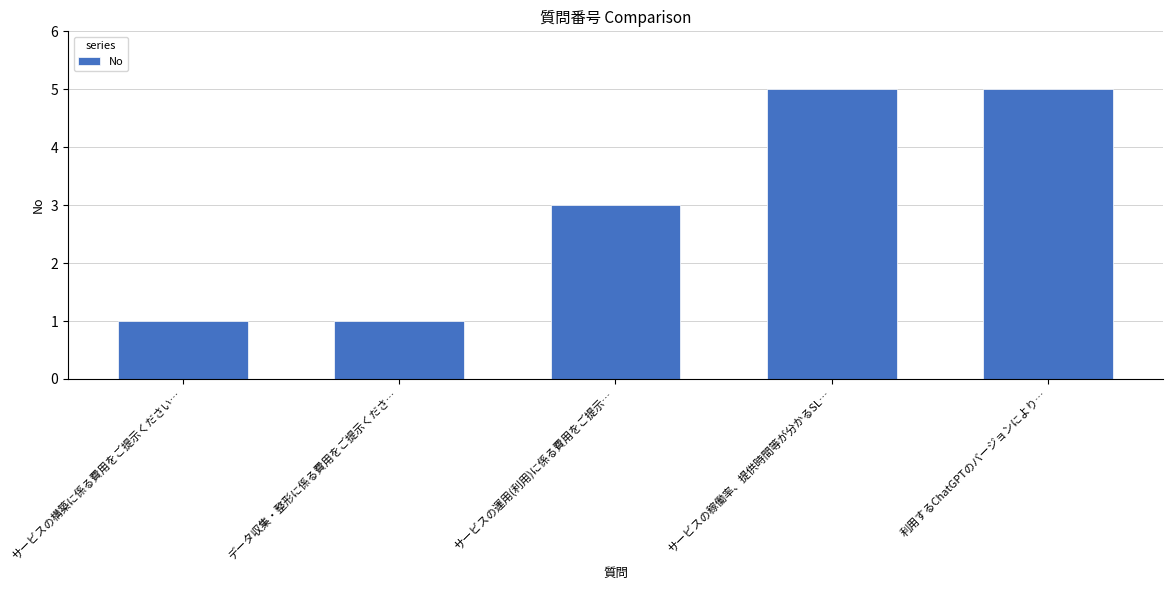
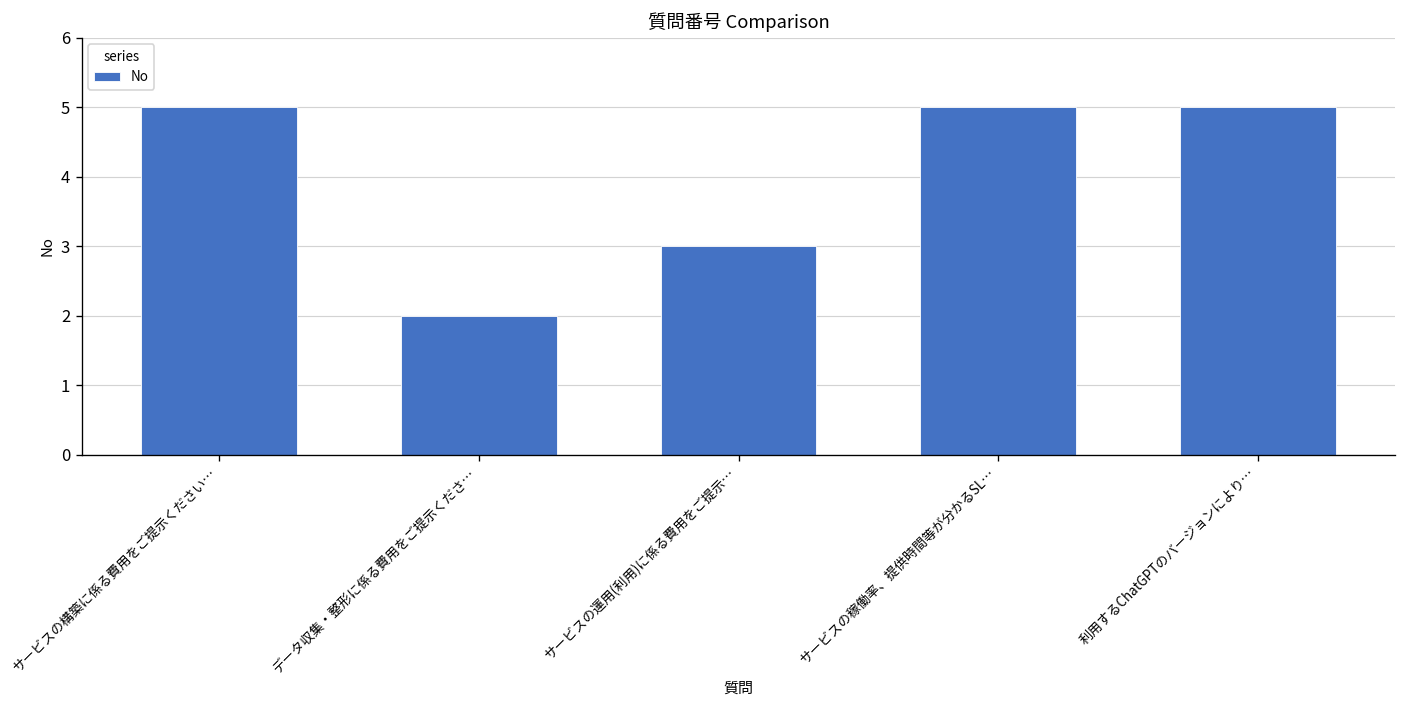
  {
-   "サービスの構築に係る費用をご提示ください…": 1,
-   "データ収集・整形に係る費用をご提示くださ…": 1,
+   "サービスの構築に係る費用をご提示ください…": 5,
+   "データ収集・整形に係る費用をご提示くださ…": 2,
    "サービスの運用(利用)に係る費用をご提示…": 3,
    "サービスの稼働率、提供時間等が分かるSL…": 5,
    "利用するChatGPTのバージョンにより…": 5
  }
